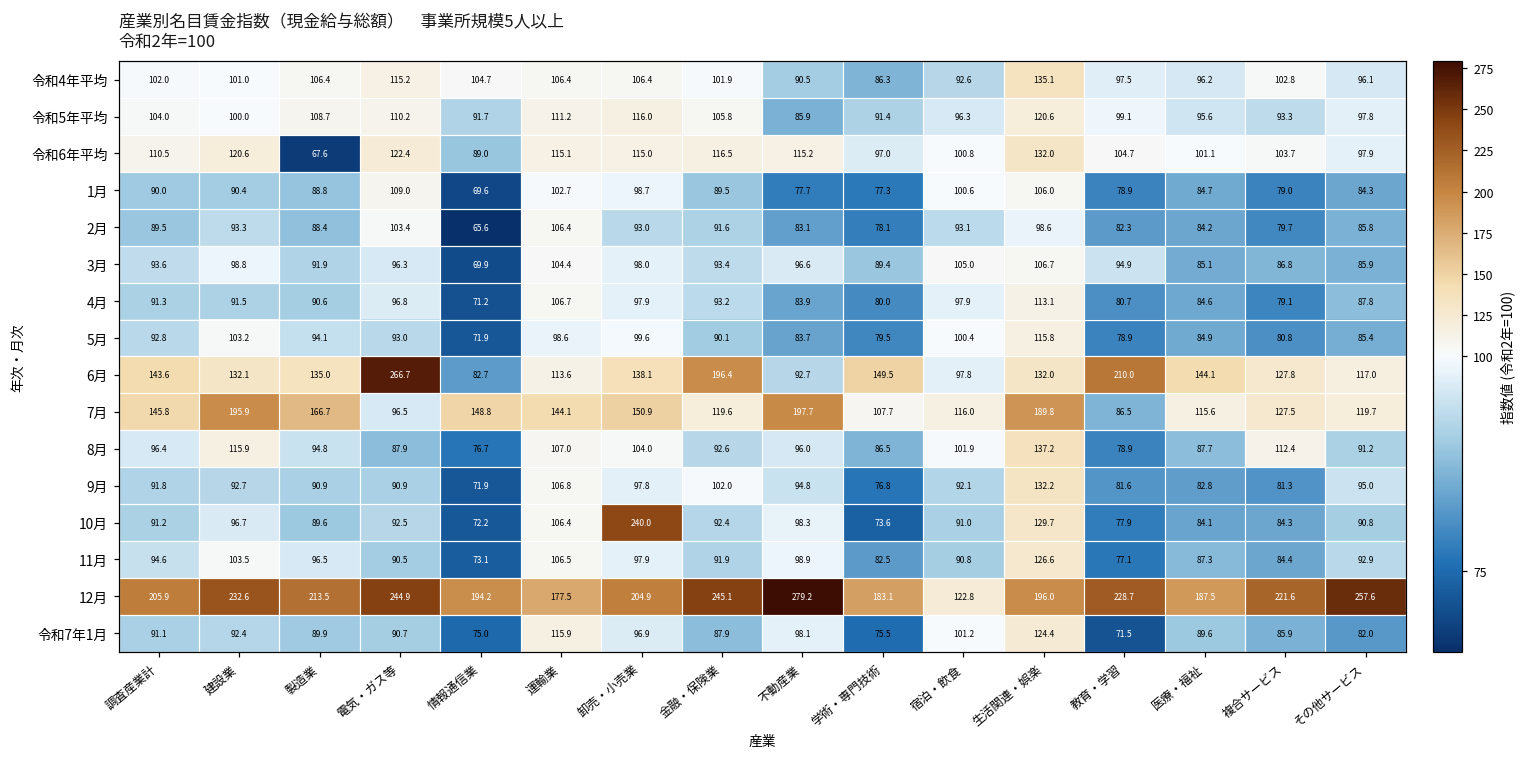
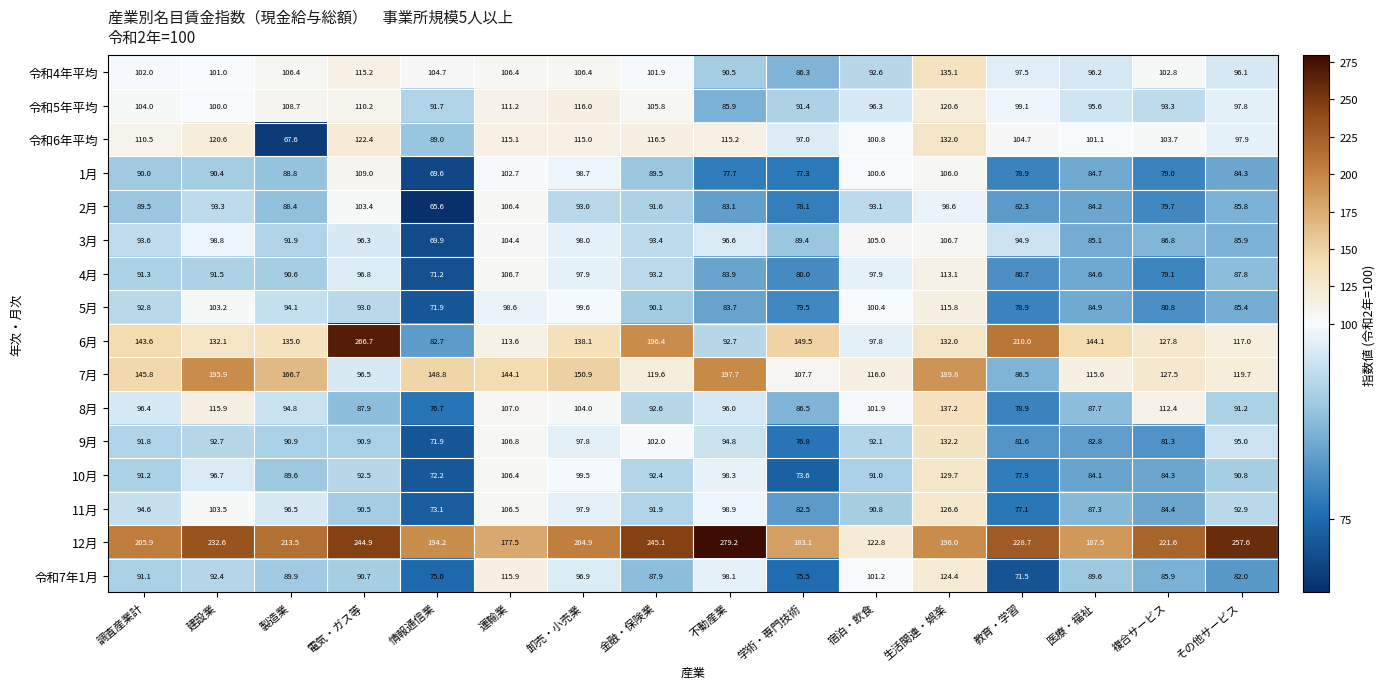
  {
    "10月": {
      "調査産業計": 91.2,
      "建設業": 96.7,
      "製造業": 89.6,
      "電気・ガス等": 92.5,
      "情報通信業": 72.2,
      "運輸業": 106.4,
-     "卸売・小売業": 240.0,
+     "卸売・小売業": 99.5,
      "金融・保険業": 92.4,
      "不動産業": 98.3,
      "学術・専門技術": 73.6,
      "宿泊・飲食": 91.0,
      "生活関連・娯楽": 129.7,
      "教育・学習": 77.9,
      "医療・福祉": 84.1,
      "複合サービス": 84.3,
      "その他サービス": 90.8
    }
  }
